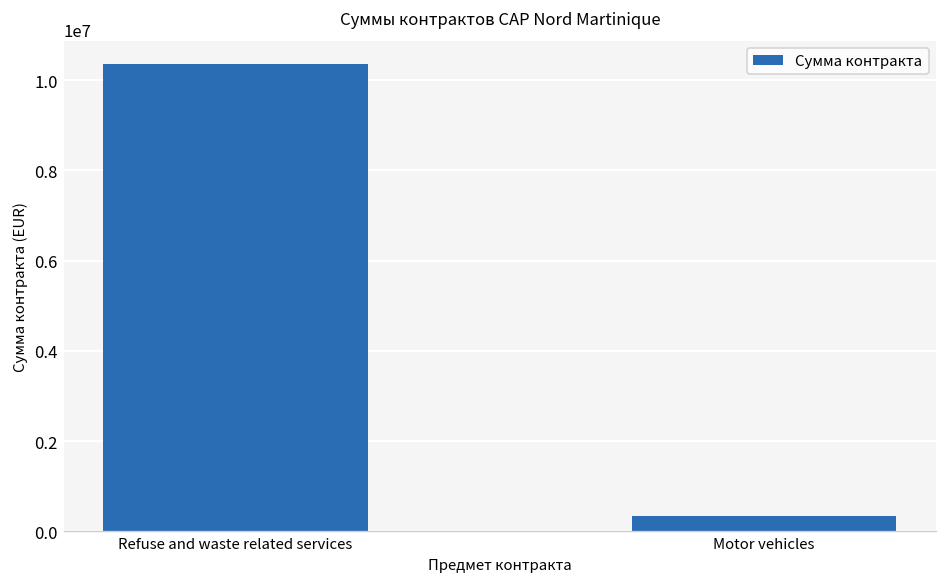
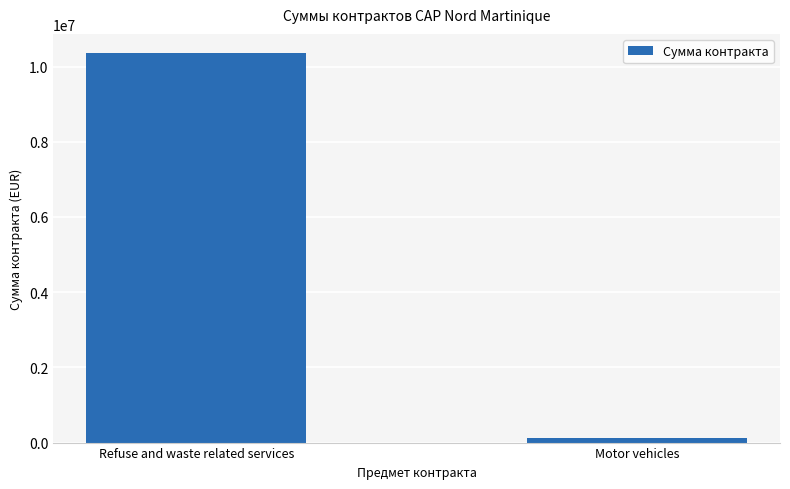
  {
    "Refuse and waste related services": 10400000,
-   "Motor vehicles": 400000
+   "Motor vehicles": 100000
  }
